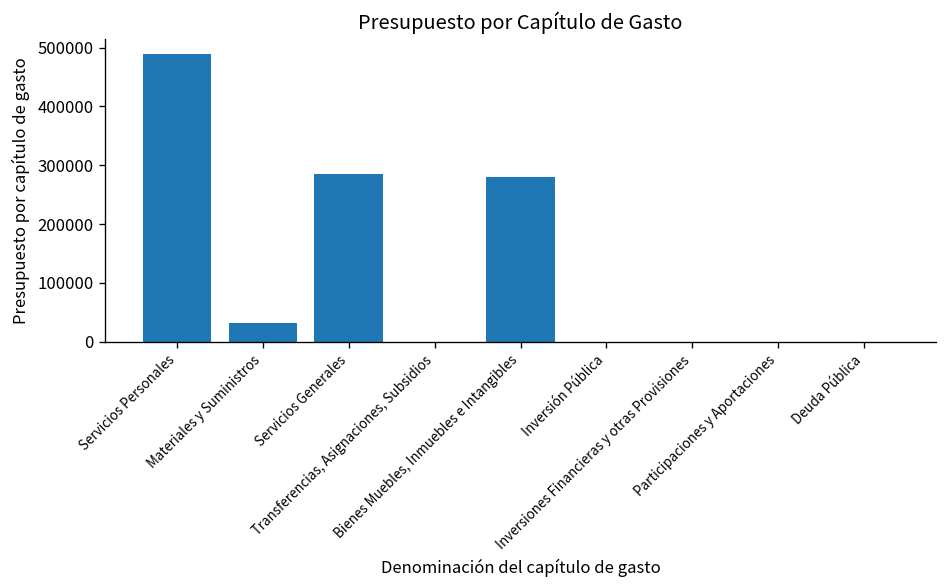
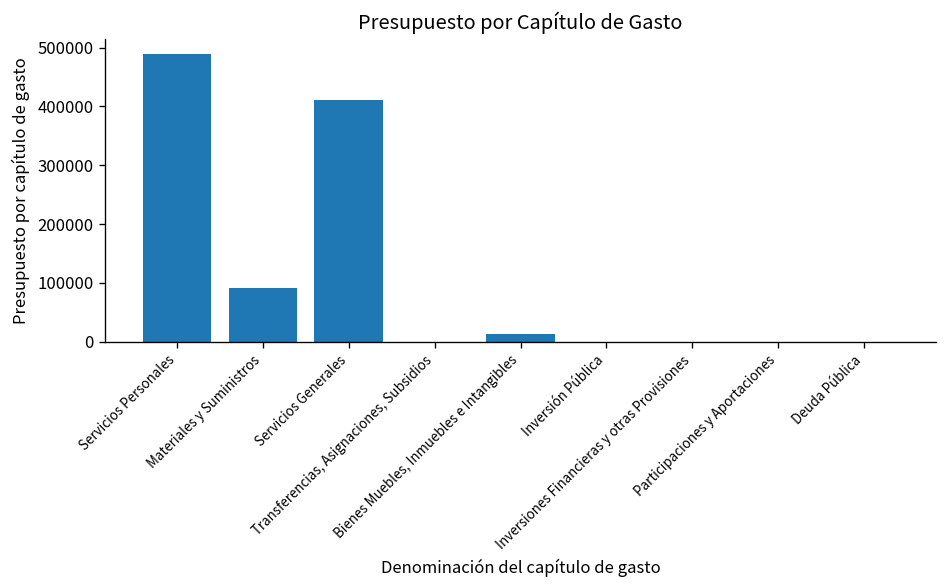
  {
    "Servicios Personales": 490000,
-   "Materiales y Suministros": 30000,
-   "Servicios Generales": 290000,
+   "Materiales y Suministros": 90000,
+   "Servicios Generales": 410000,
    "Transferencias, Asignaciones, Subsidios": 0,
-   "Bienes Muebles, Inmuebles e Intangibles": 280000,
+   "Bienes Muebles, Inmuebles e Intangibles": 10000,
    "Inversión Pública": 0,
    "Inversiones Financieras y otras Provisiones": 0,
    "Participaciones y Aportaciones": 0,
    "Deuda Pública": 0
  }
